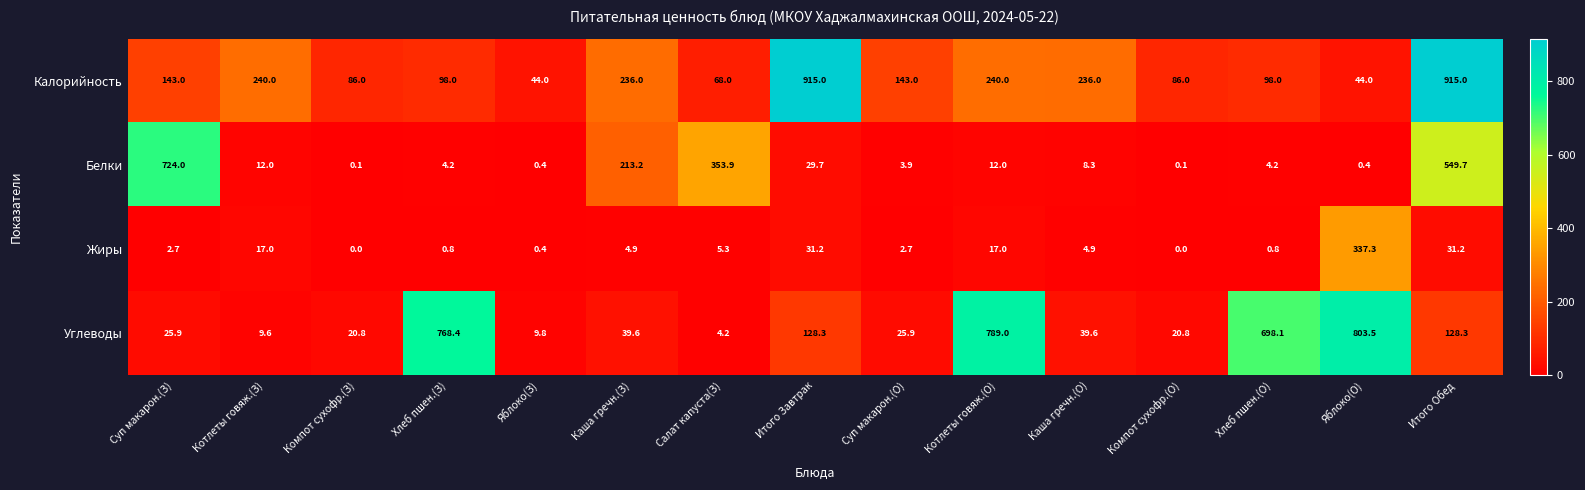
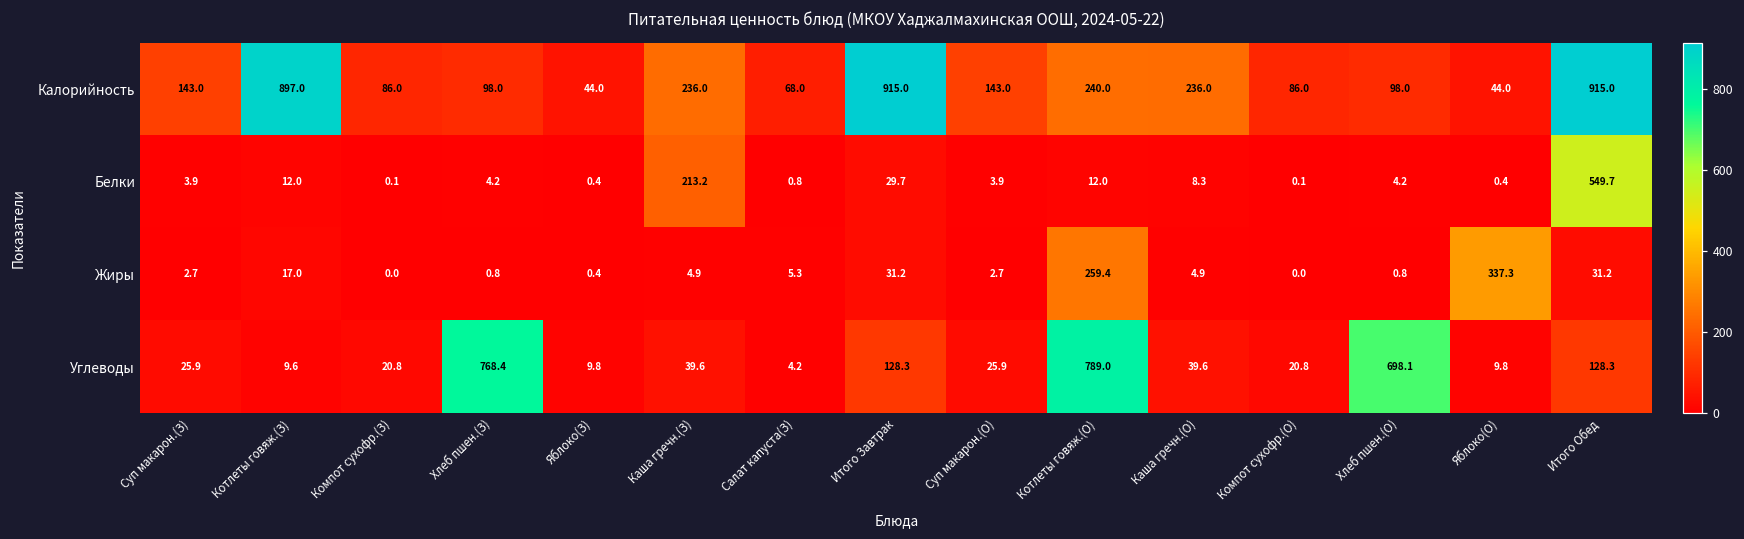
  {
    "Калорийность": {
      "Суп макарон.(З)": 143.0,
-     "Котлеты говяж.(З)": 240.0,
+     "Котлеты говяж.(З)": 897.0,
      "Компот сухофр.(З)": 86.0,
      "Хлеб пшен.(З)": 98.0,
      "Яблоко(З)": 44.0,
      "Каша гречн.(З)": 236.0,
      "Салат капуста(З)": 68.0,
      "Итого Завтрак": 915.0,
      "Суп макарон.(О)": 143.0,
      "Котлеты говяж.(О)": 240.0,
      "Каша гречн.(О)": 236.0,
      "Компот сухофр.(О)": 86.0,
      "Хлеб пшен.(О)": 98.0,
      "Яблоко(О)": 44.0,
      "Итого Обед": 915.0
    },
    "Белки": {
-     "Суп макарон.(З)": 724.0,
+     "Суп макарон.(З)": 3.9,
      "Котлеты говяж.(З)": 12.0,
      "Компот сухофр.(З)": 0.1,
      "Хлеб пшен.(З)": 4.2,
      "Яблоко(З)": 0.4,
      "Каша гречн.(З)": 213.2,
-     "Салат капуста(З)": 353.9,
+     "Салат капуста(З)": 0.8,
      "Итого Завтрак": 29.7,
      "Суп макарон.(О)": 3.9,
      "Котлеты говяж.(О)": 12.0,
      "Каша гречн.(О)": 8.3,
      "Компот сухофр.(О)": 0.1,
      "Хлеб пшен.(О)": 4.2,
      "Яблоко(О)": 0.4,
      "Итого Обед": 549.7
    },
    "Жиры": {
      "Суп макарон.(З)": 2.7,
      "Котлеты говяж.(З)": 17.0,
      "Компот сухофр.(З)": 0.0,
      "Хлеб пшен.(З)": 0.8,
      "Яблоко(З)": 0.4,
      "Каша гречн.(З)": 4.9,
      "Салат капуста(З)": 5.3,
      "Итого Завтрак": 31.2,
      "Суп макарон.(О)": 2.7,
-     "Котлеты говяж.(О)": 17.0,
+     "Котлеты говяж.(О)": 259.4,
      "Каша гречн.(О)": 4.9,
      "Компот сухофр.(О)": 0.0,
      "Хлеб пшен.(О)": 0.8,
      "Яблоко(О)": 337.3,
      "Итого Обед": 31.2
    },
    "Углеводы": {
      "Суп макарон.(З)": 25.9,
      "Котлеты говяж.(З)": 9.6,
      "Компот сухофр.(З)": 20.8,
      "Хлеб пшен.(З)": 768.4,
      "Яблоко(З)": 9.8,
      "Каша гречн.(З)": 39.6,
      "Салат капуста(З)": 4.2,
      "Итого Завтрак": 128.3,
      "Суп макарон.(О)": 25.9,
      "Котлеты говяж.(О)": 789.0,
      "Каша гречн.(О)": 39.6,
      "Компот сухофр.(О)": 20.8,
      "Хлеб пшен.(О)": 698.1,
-     "Яблоко(О)": 803.5,
+     "Яблоко(О)": 9.8,
      "Итого Обед": 128.3
    }
  }
